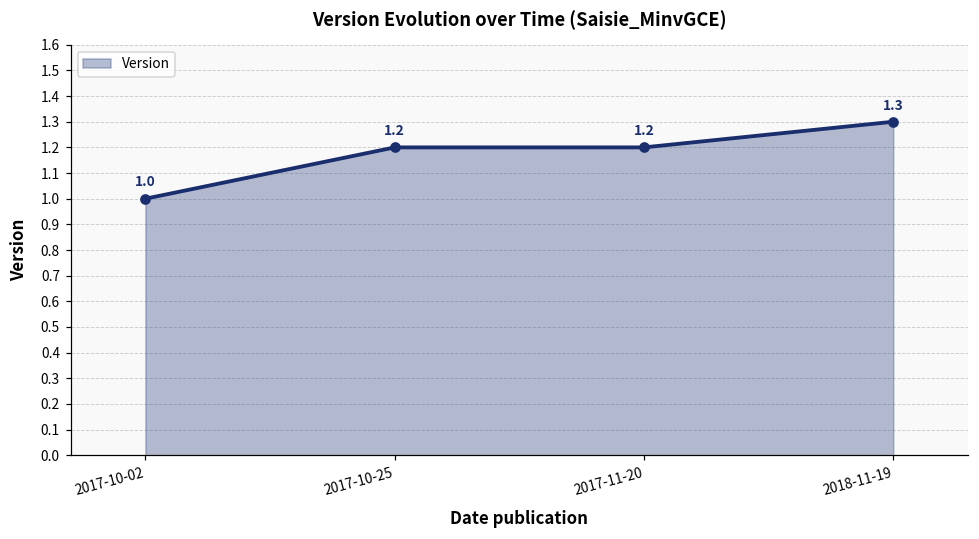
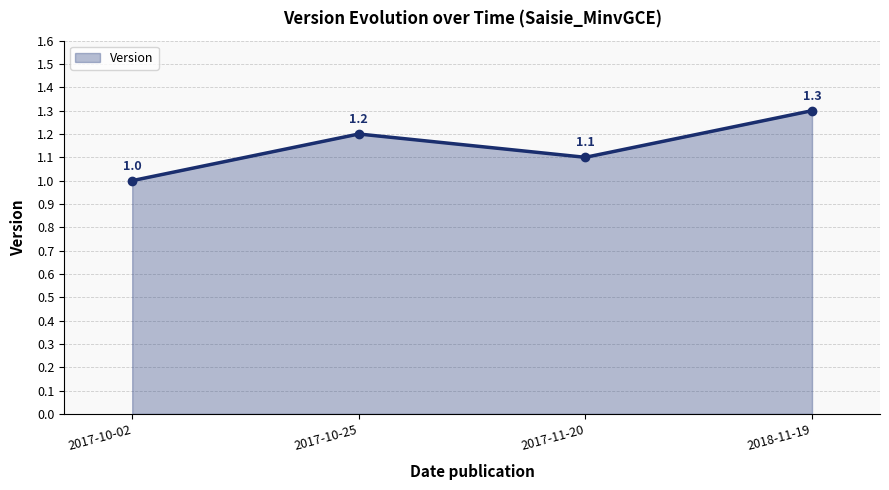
  {
    "2017-10-02": 1.0,
    "2017-10-25": 1.2,
-   "2017-11-20": 1.2,
+   "2017-11-20": 1.1,
    "2018-11-19": 1.3
  }
